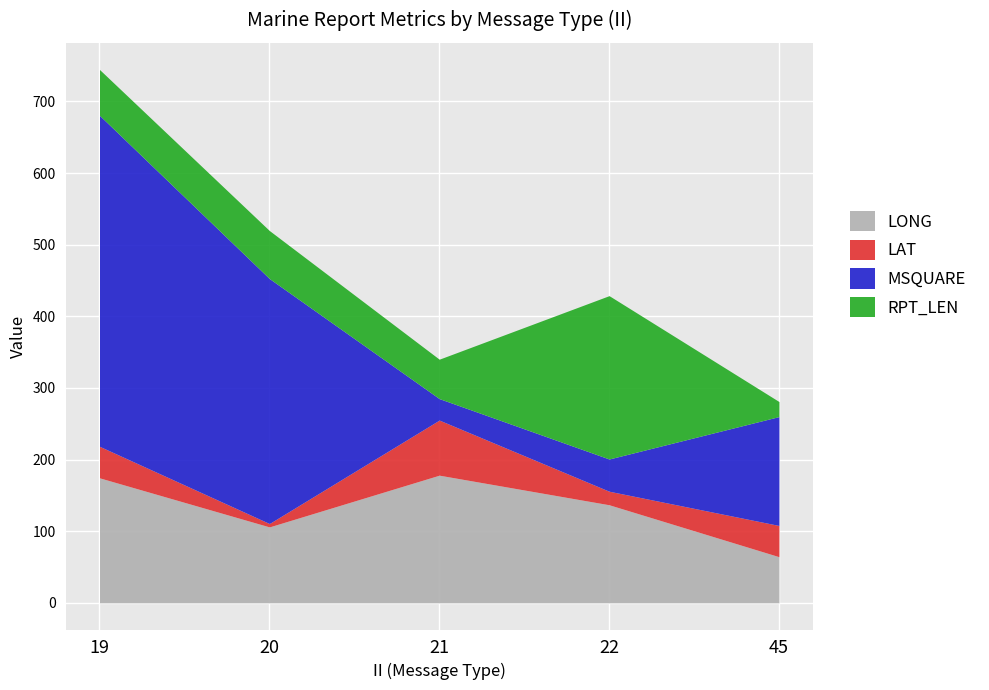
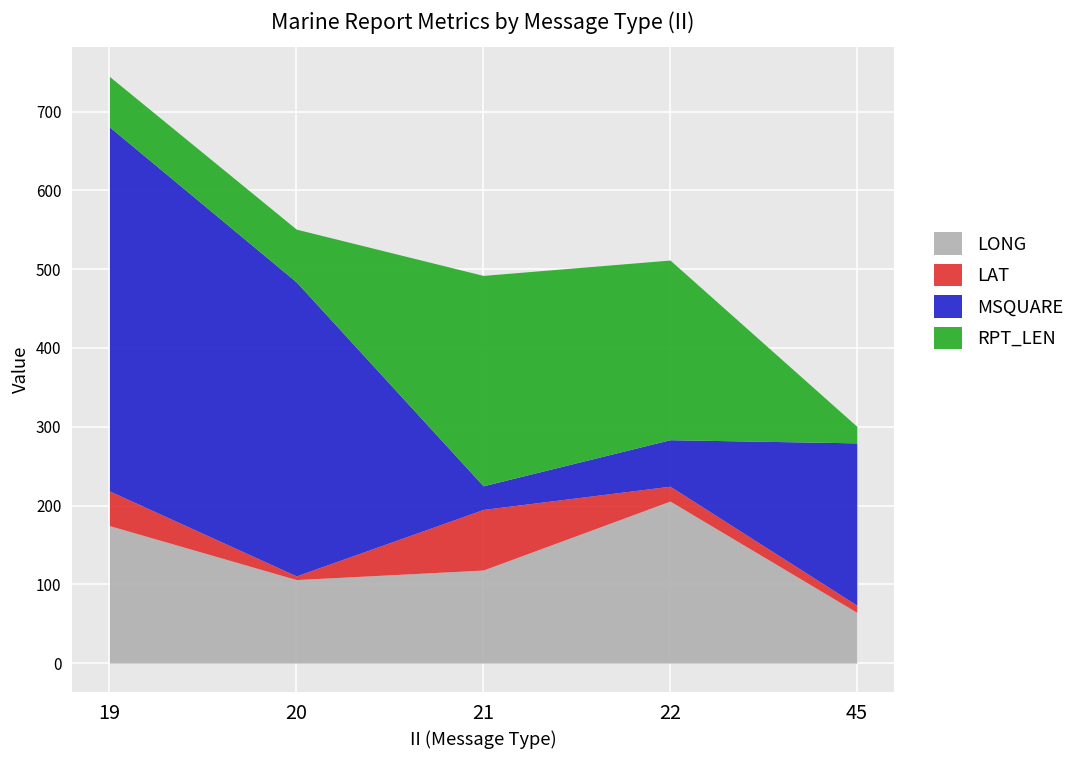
  {
    "LONG": {
      "19": 170,
      "20": 110,
-     "21": 180,
-     "22": 140,
+     "21": 120,
+     "22": 210,
      "45": 60
    },
    "LAT": {
      "19": 40,
      "20": 0,
      "21": 80,
      "22": 20,
-     "45": 40
+     "45": 10
    },
    "MSQUARE": {
      "19": 460,
-     "20": 340,
+     "20": 370,
      "21": 30,
-     "22": 50,
-     "45": 150
+     "22": 60,
+     "45": 210
    },
    "RPT_LEN": {
      "19": 60,
      "20": 70,
-     "21": 60,
+     "21": 270,
      "22": 230,
      "45": 20
    }
  }
